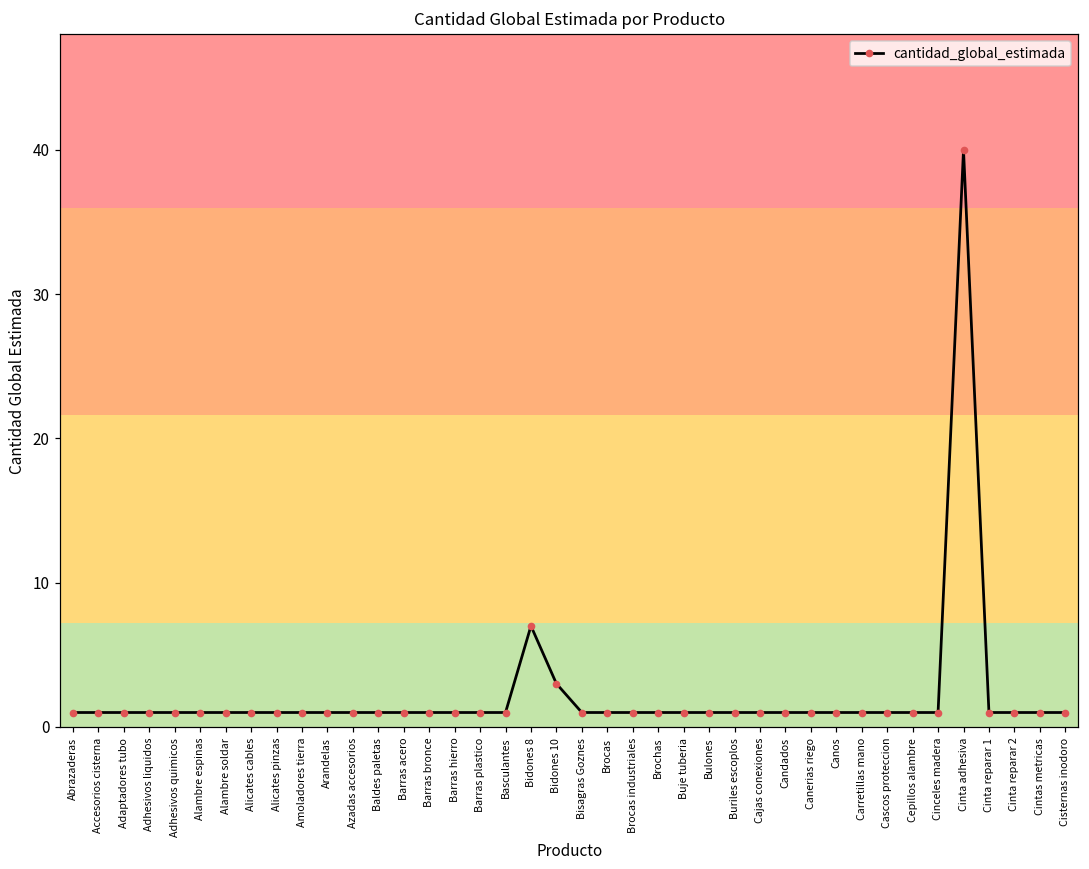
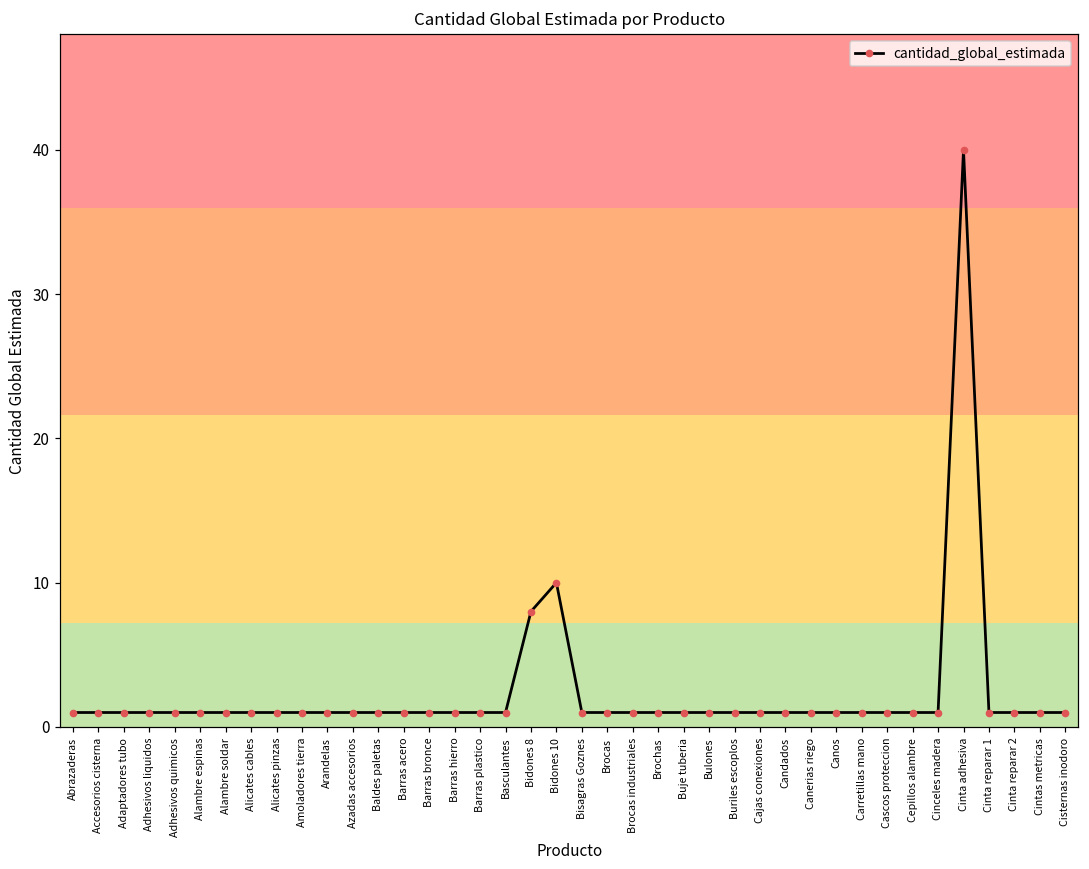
  {
    "Abrazaderas": 1,
    "Accesorios cisterna": 1,
    "Adaptadores tubo": 1,
    "Adhesivos liquidos": 1,
    "Adhesivos quimicos": 1,
    "Alambre espinas": 1,
    "Alambre soldar": 1,
    "Alicates cables": 1,
    "Alicates pinzas": 1,
    "Amoladores tierra": 1,
    "Arandelas": 1,
    "Azadas accesorios": 1,
    "Baldes paletas": 1,
    "Barras acero": 1,
    "Barras bronce": 1,
    "Barras hierro": 1,
    "Barras plastico": 1,
    "Basculantes": 1,
-   "Bidones 8": 7,
-   "Bidones 10": 3,
+   "Bidones 8": 8,
+   "Bidones 10": 10,
    "Bisagras Goznes": 1,
    "Brocas": 1,
    "Brocas industriales": 1,
    "Brochas": 1,
    "Buje tuberia": 1,
    "Bulones": 1,
    "Buriles escoplos": 1,
    "Cajas conexiones": 1,
    "Candados": 1,
    "Canerias riego": 1,
    "Canos": 1,
    "Carretillas mano": 1,
    "Cascos proteccion": 1,
    "Cepillos alambre": 1,
    "Cinceles madera": 1,
    "Cinta adhesiva": 40,
    "Cinta reparar 1": 1,
    "Cinta reparar 2": 1,
    "Cintas metricas": 1,
    "Cisternas inodoro": 1
  }
